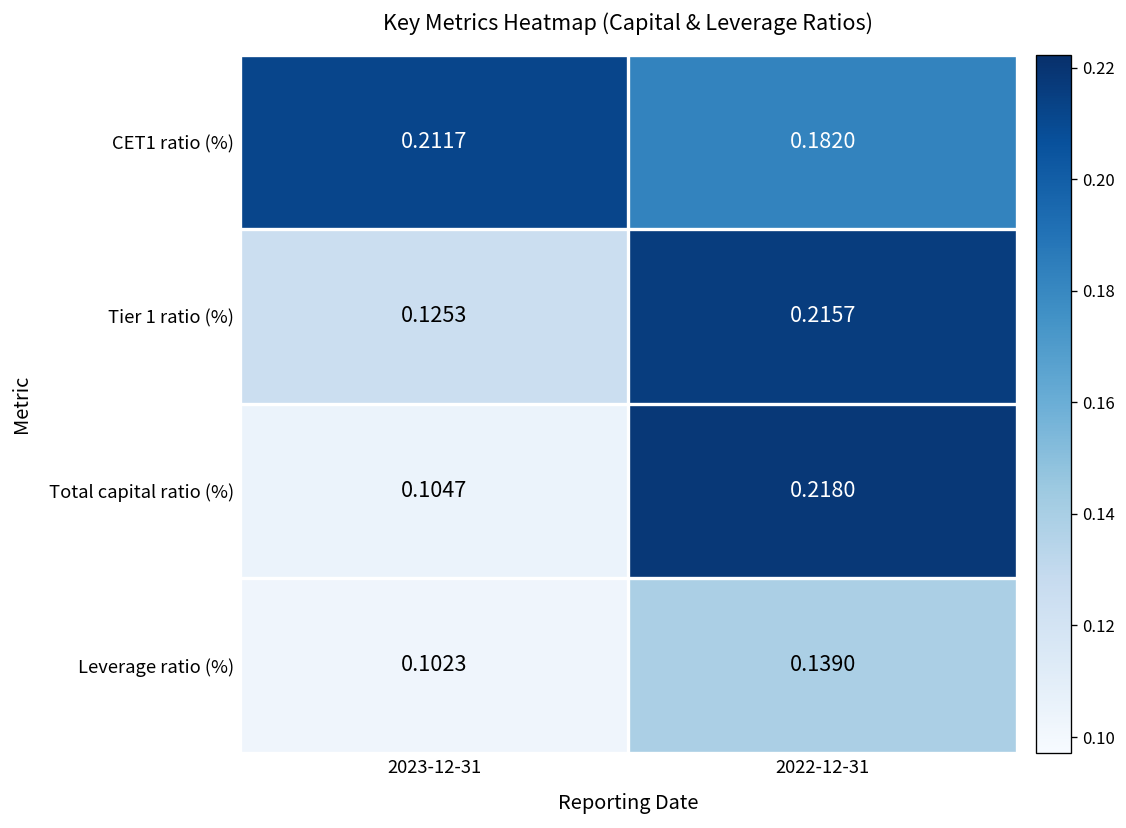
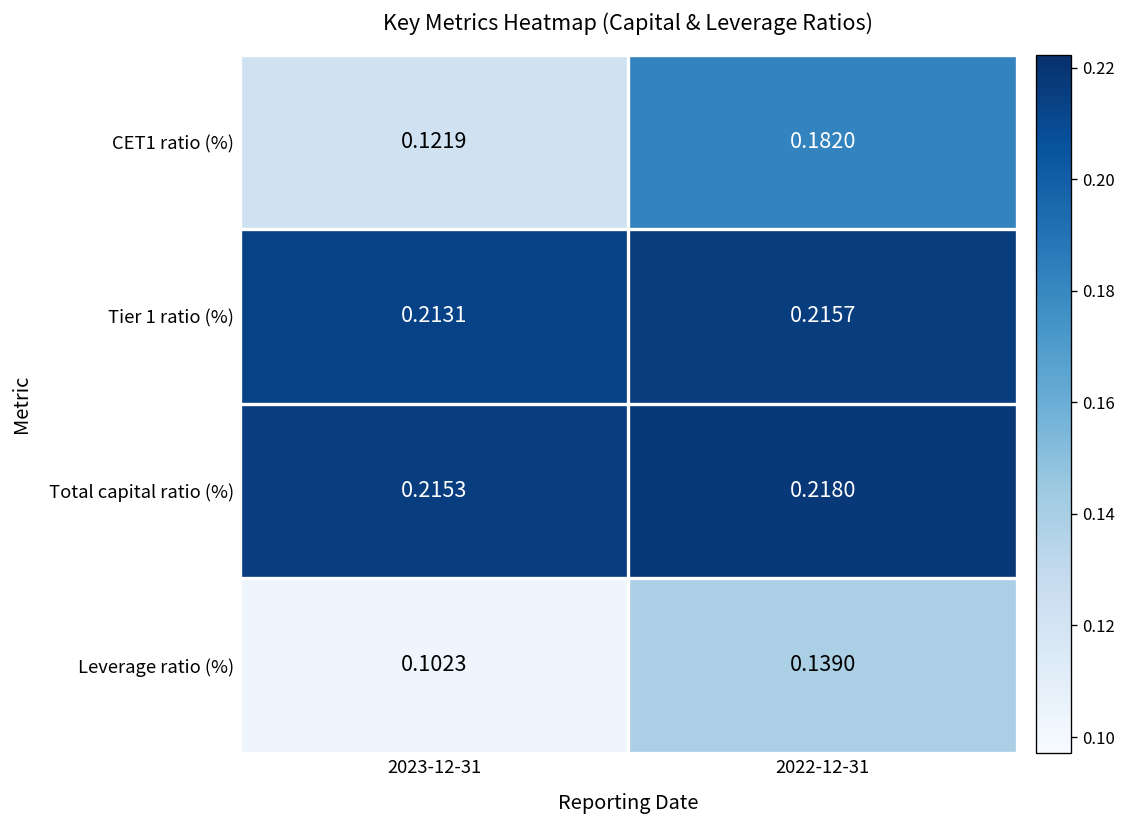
  {
    "CET1 ratio (%)": {
-     "2023-12-31": 0.2117,
+     "2023-12-31": 0.1219,
      "2022-12-31": 0.1820
    },
    "Tier 1 ratio (%)": {
-     "2023-12-31": 0.1253,
+     "2023-12-31": 0.2131,
      "2022-12-31": 0.2157
    },
    "Total capital ratio (%)": {
-     "2023-12-31": 0.1047,
+     "2023-12-31": 0.2153,
      "2022-12-31": 0.2180
    },
    "Leverage ratio (%)": {
      "2023-12-31": 0.1023,
      "2022-12-31": 0.1390
    }
  }
